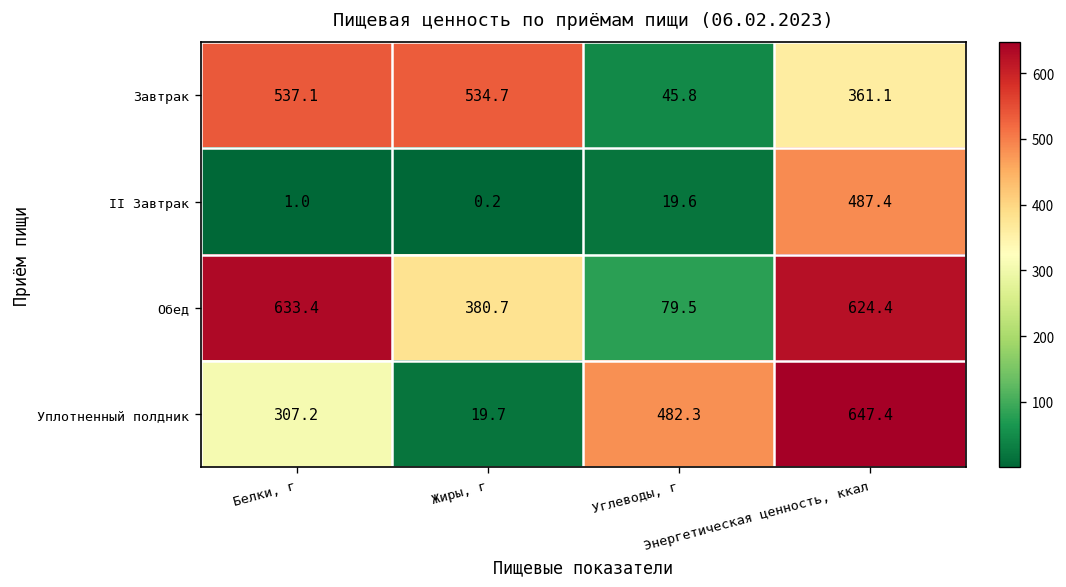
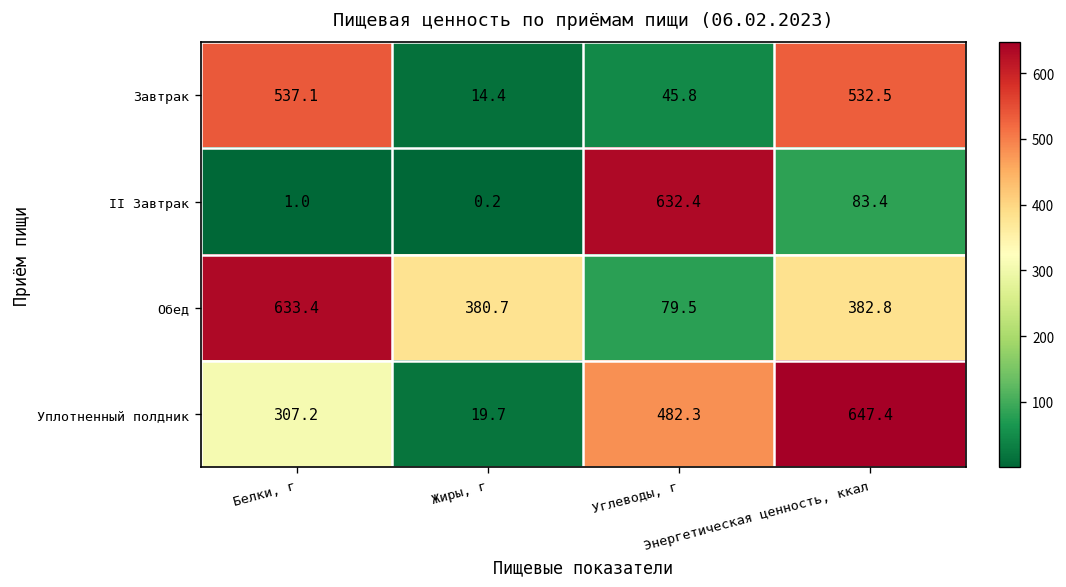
  {
    "Завтрак": {
      "Белки, г": 537.1,
-     "Жиры, г": 534.7,
+     "Жиры, г": 14.4,
      "Углеводы, г": 45.8,
-     "Энергетическая ценность, ккал": 361.1
+     "Энергетическая ценность, ккал": 532.5
    },
    "II Завтрак": {
      "Белки, г": 1.0,
      "Жиры, г": 0.2,
-     "Углеводы, г": 19.6,
-     "Энергетическая ценность, ккал": 487.4
+     "Углеводы, г": 632.4,
+     "Энергетическая ценность, ккал": 83.4
    },
    "Обед": {
      "Белки, г": 633.4,
      "Жиры, г": 380.7,
      "Углеводы, г": 79.5,
-     "Энергетическая ценность, ккал": 624.4
+     "Энергетическая ценность, ккал": 382.8
    },
    "Уплотненный полдник": {
      "Белки, г": 307.2,
      "Жиры, г": 19.7,
      "Углеводы, г": 482.3,
      "Энергетическая ценность, ккал": 647.4
    }
  }
